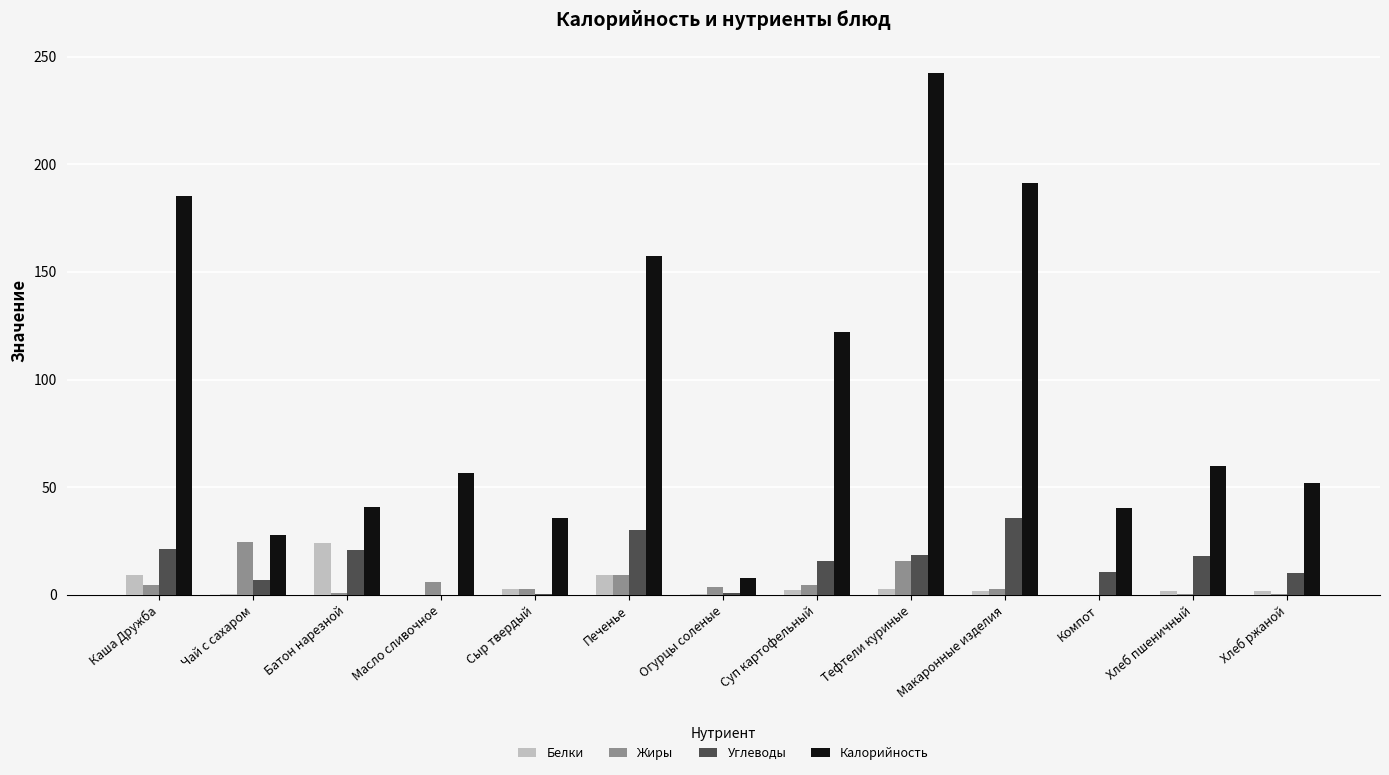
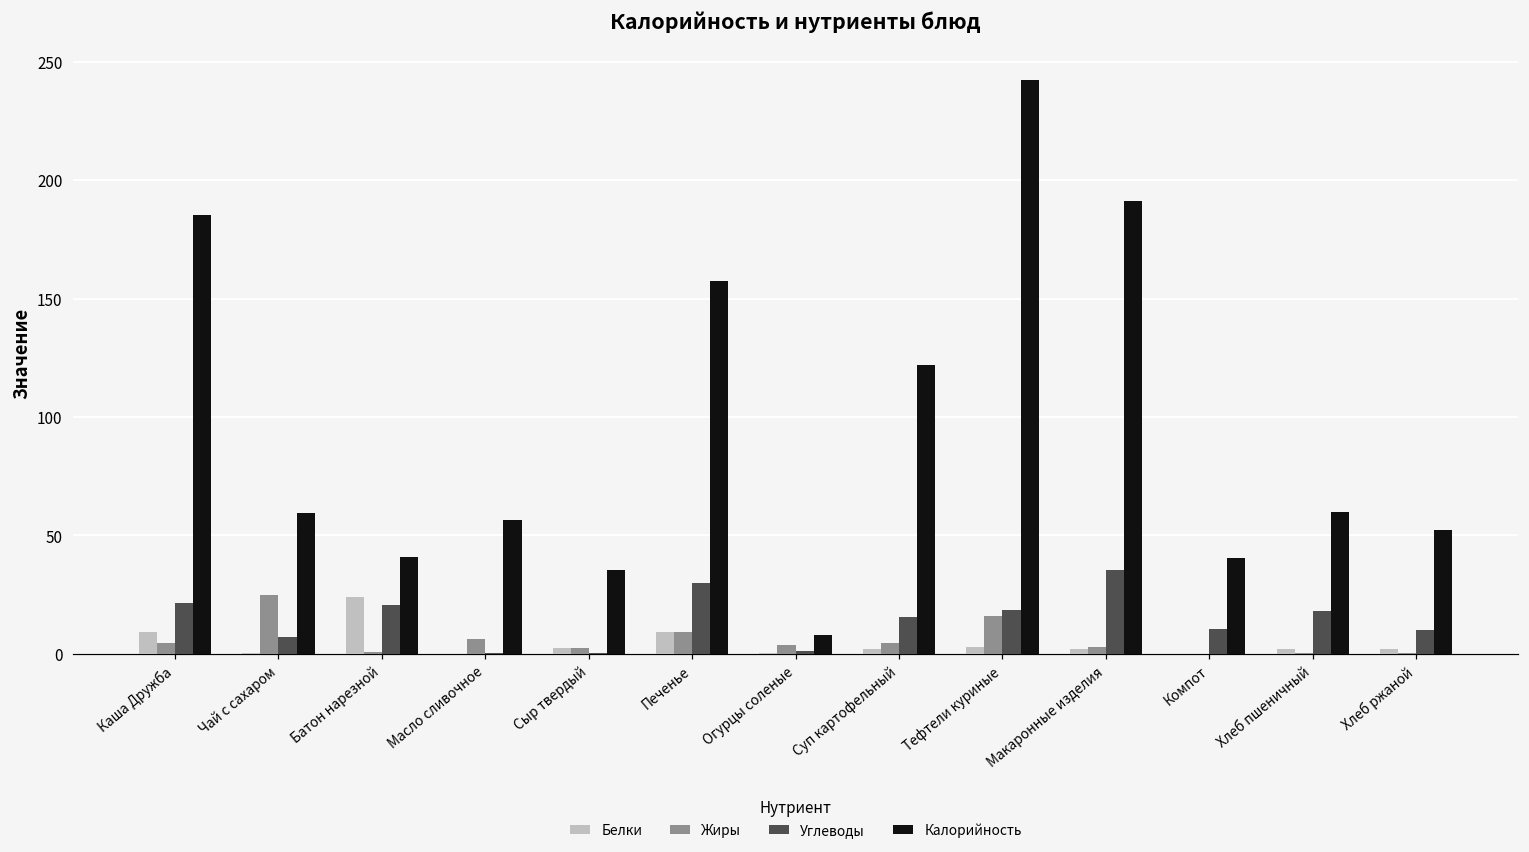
  {
    "Белки": {
      "Каша Дружба": 9,
      "Батон нарезной": 24,
      "Сыр твердый": 3,
      "Печенье": 9,
      "Суп картофельный": 2,
      "Тефтели куриные": 3,
      "Макаронные изделия": 2,
      "Хлеб пшеничный": 2,
      "Хлеб ржаной": 2
    },
    "Жиры": {
      "Каша Дружба": 5,
      "Чай с сахаром": 25,
      "Масло сливочное": 6,
      "Сыр твердый": 3,
      "Печенье": 9,
      "Огурцы соленые": 4,
      "Суп картофельный": 5,
      "Тефтели куриные": 16,
      "Макаронные изделия": 3,
      "Компот": 0
    },
    "Углеводы": {
      "Каша Дружба": 21,
      "Чай с сахаром": 7,
      "Батон нарезной": 21,
      "Печенье": 30,
      "Суп картофельный": 16,
      "Тефтели куриные": 18,
      "Макаронные изделия": 36,
      "Компот": 11,
      "Хлеб пшеничный": 18,
      "Хлеб ржаной": 10
    },
    "Калорийность": {
      "Каша Дружба": 185,
-     "Чай с сахаром": 28,
+     "Чай с сахаром": 60,
      "Батон нарезной": 41,
      "Масло сливочное": 57,
      "Сыр твердый": 36,
      "Печенье": 158,
      "Огурцы соленые": 8,
      "Суп картофельный": 122,
      "Тефтели куриные": 242,
      "Макаронные изделия": 191,
      "Компот": 40,
      "Хлеб пшеничный": 60,
      "Хлеб ржаной": 52
    }
  }
